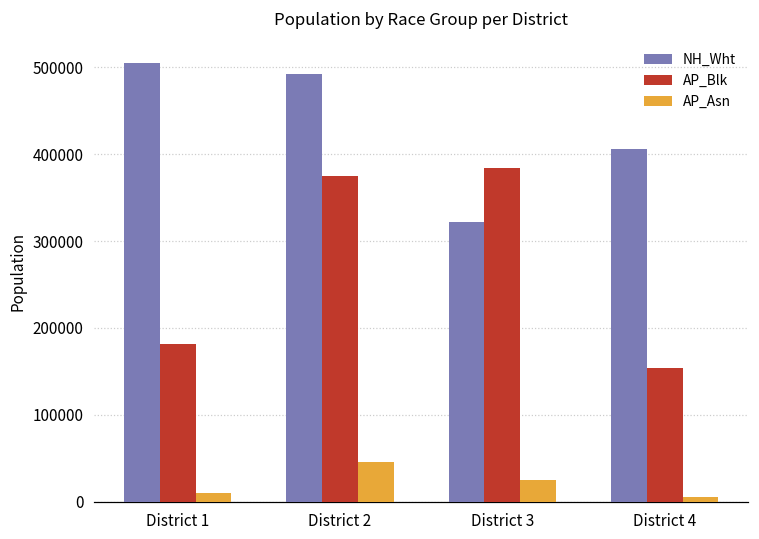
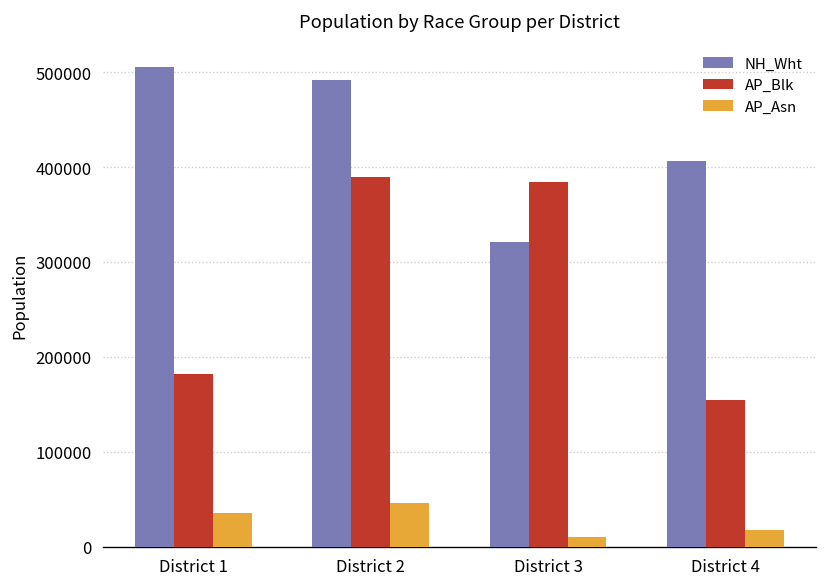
  {
    "NH_Wht": {
      "District 1": 510000,
      "District 2": 490000,
      "District 3": 320000,
      "District 4": 410000
    },
    "AP_Blk": {
      "District 1": 180000,
-     "District 2": 380000,
+     "District 2": 390000,
      "District 3": 380000,
      "District 4": 150000
    },
    "AP_Asn": {
-     "District 1": 10000,
+     "District 1": 40000,
      "District 2": 50000,
-     "District 3": 20000,
-     "District 4": 10000
+     "District 3": 10000,
+     "District 4": 20000
    }
  }
